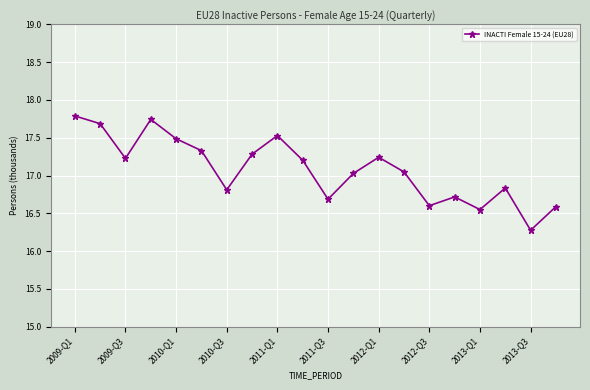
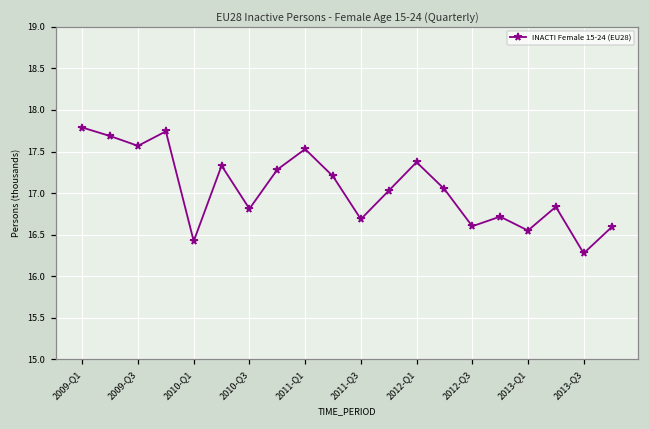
  {
    "2009-Q1": 17.8,
-   "2009-Q3": 17.2,
-   "2010-Q1": 17.5,
+   "2009-Q3": 17.6,
+   "2010-Q1": 16.4,
    "2010-Q3": 16.8,
    "2011-Q1": 17.5,
    "2011-Q3": 16.7,
-   "2012-Q1": 17.2,
+   "2012-Q1": 17.4,
    "2012-Q3": 16.6,
    "2013-Q1": 16.5,
    "2013-Q3": 16.3
  }
